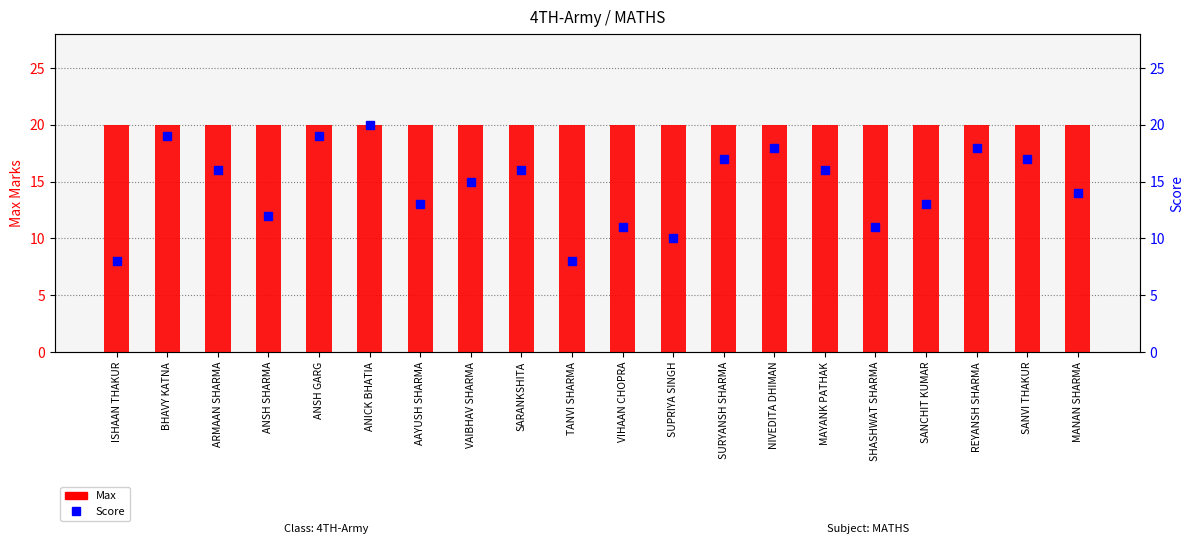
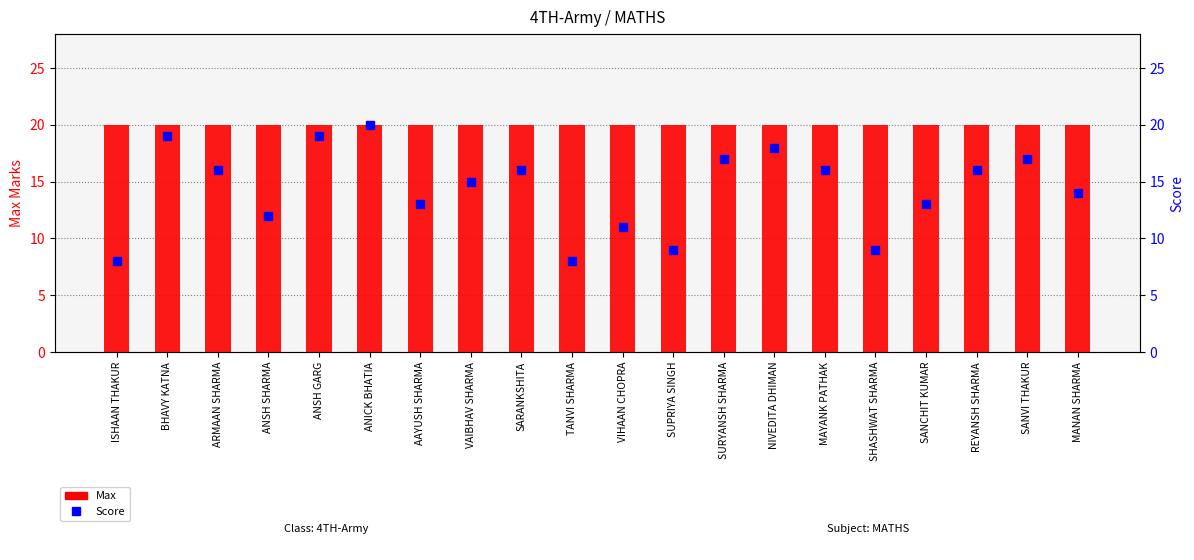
  {
    "Max": {
      "ISHAAN THAKUR": 20.0,
      "BHAVY KATNA": 20.0,
      "ARMAAN SHARMA": 20.0,
      "ANSH SHARMA": 20.0,
      "ANSH GARG": 20.0,
      "ANICK BHATIA": 20.0,
      "AAYUSH SHARMA": 20.0,
      "VAIBHAV SHARMA": 20.0,
      "SARANKSHITA": 20.0,
      "TANVI SHARMA": 20.0,
      "VIHAAN CHOPRA": 20.0,
      "SUPRIYA SINGH": 20.0,
      "SURYANSH SHARMA": 20.0,
      "NIVEDITA DHIMAN": 20.0,
      "MAYANK PATHAK": 20.0,
      "SHASHWAT SHARMA": 20.0,
      "SANCHIT KUMAR": 20.0,
      "REYANSH SHARMA": 20.0,
      "SANVI THAKUR": 20.0,
      "MANAN SHARMA": 20.0
    },
    "Score": {
      "ISHAAN THAKUR": 8,
      "BHAVY KATNA": 19,
      "ARMAAN SHARMA": 16,
      "ANSH SHARMA": 12,
      "ANSH GARG": 19,
      "ANICK BHATIA": 20,
      "AAYUSH SHARMA": 13,
      "VAIBHAV SHARMA": 15,
      "SARANKSHITA": 16,
      "TANVI SHARMA": 8,
      "VIHAAN CHOPRA": 11,
-     "SUPRIYA SINGH": 10,
+     "SUPRIYA SINGH": 9,
      "SURYANSH SHARMA": 17,
      "NIVEDITA DHIMAN": 18,
      "MAYANK PATHAK": 16,
-     "SHASHWAT SHARMA": 11,
+     "SHASHWAT SHARMA": 9,
      "SANCHIT KUMAR": 13,
-     "REYANSH SHARMA": 18,
+     "REYANSH SHARMA": 16,
      "SANVI THAKUR": 17,
      "MANAN SHARMA": 14
    }
  }
